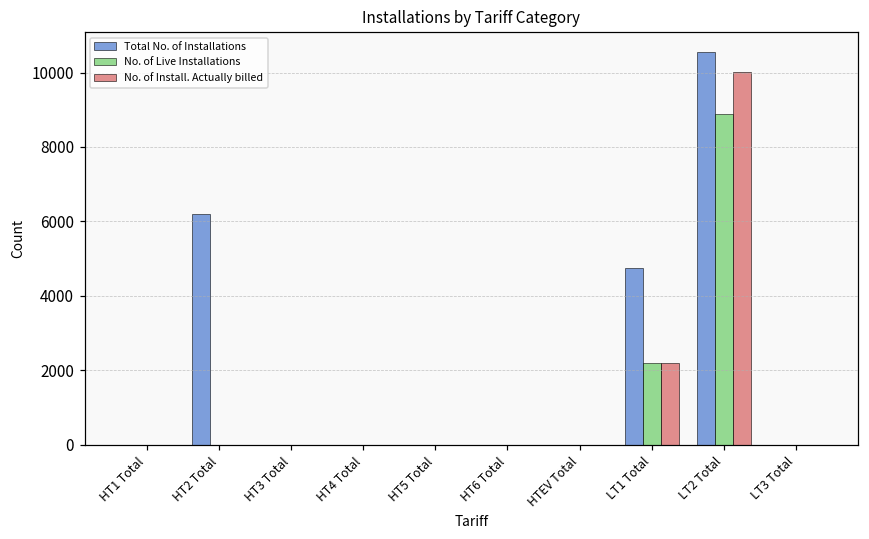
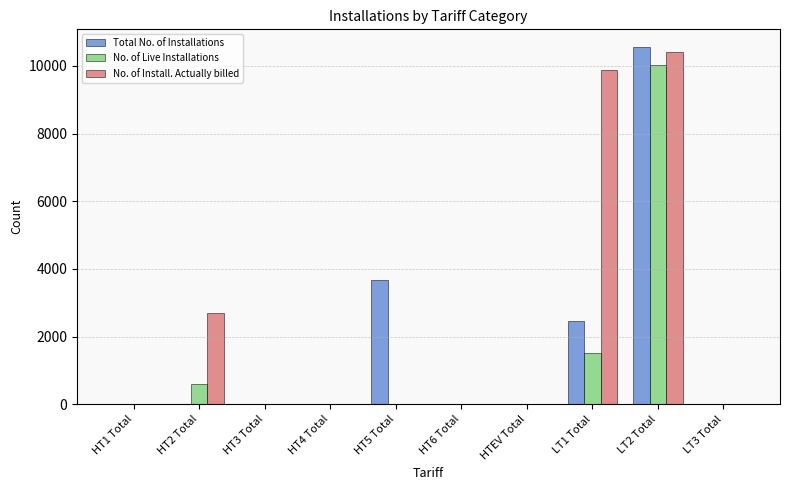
  {
    "Total No. of Installations": {
      "HT1 Total": 0,
-     "HT2 Total": 6200,
+     "HT2 Total": 0,
      "HT3 Total": 0,
      "HT4 Total": 0,
-     "HT5 Total": 0,
+     "HT5 Total": 3700,
      "HT6 Total": 0,
      "HTEV Total": 0,
-     "LT1 Total": 4800,
+     "LT1 Total": 2400,
      "LT2 Total": 10600,
      "LT3 Total": 0
    },
    "No. of Live Installations": {
      "HT1 Total": 0,
-     "HT2 Total": 0,
+     "HT2 Total": 600,
      "HT3 Total": 0,
      "HT4 Total": 0,
      "HT5 Total": 0,
      "HT6 Total": 0,
      "HTEV Total": 0,
-     "LT1 Total": 2200,
-     "LT2 Total": 8900,
+     "LT1 Total": 1500,
+     "LT2 Total": 10000,
      "LT3 Total": 0
    },
    "No. of Install. Actually billed": {
      "HT1 Total": 0,
-     "HT2 Total": 0,
+     "HT2 Total": 2700,
      "HT3 Total": 0,
      "HT4 Total": 0,
      "HT5 Total": 0,
      "HT6 Total": 0,
      "HTEV Total": 0,
-     "LT1 Total": 2200,
-     "LT2 Total": 10000,
+     "LT1 Total": 9900,
+     "LT2 Total": 10400,
      "LT3 Total": 0
    }
  }
